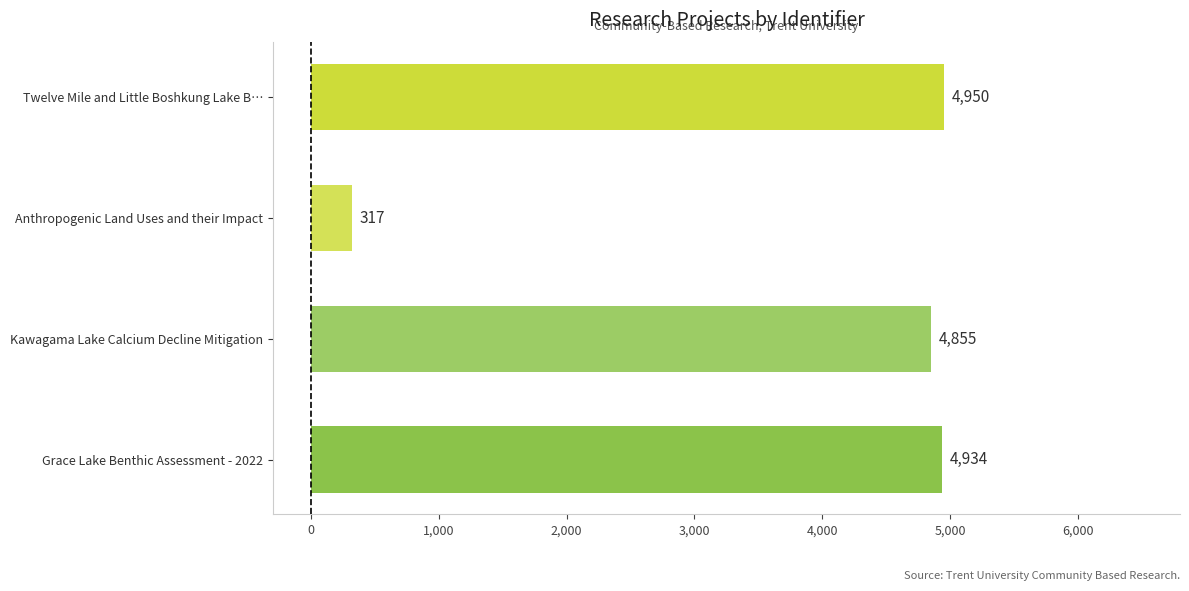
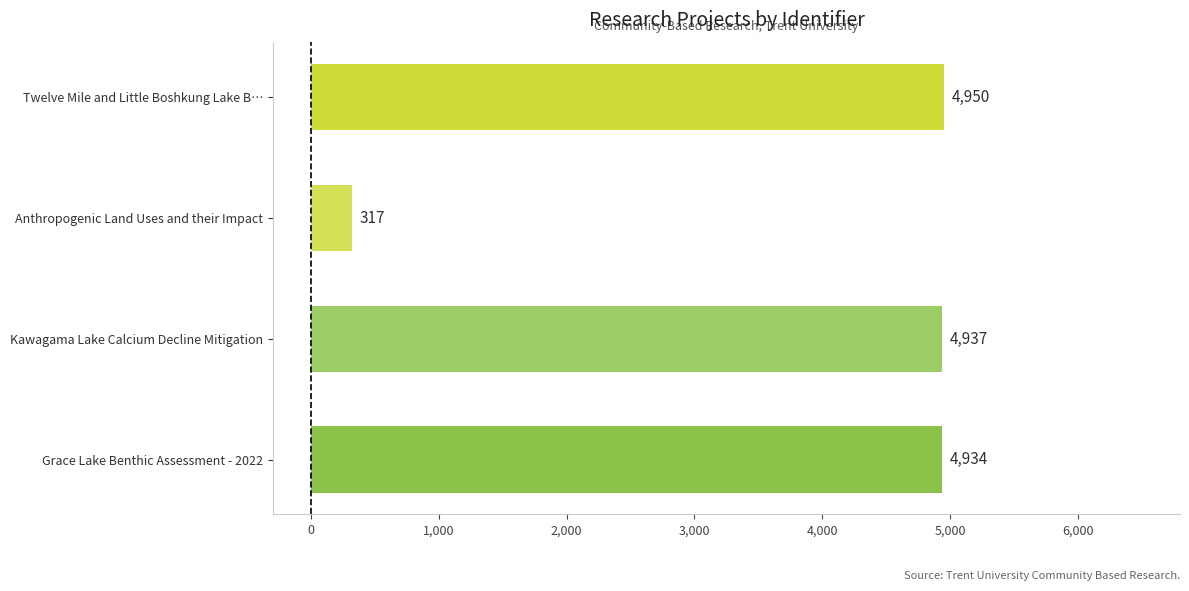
  {
    "Twelve Mile and Little Boshkung Lake B…": "4,950",
    "Anthropogenic Land Uses and their Impact": "317",
-   "Kawagama Lake Calcium Decline Mitigation": "4,855",
+   "Kawagama Lake Calcium Decline Mitigation": "4,937",
    "Grace Lake Benthic Assessment - 2022": "4,934"
  }
